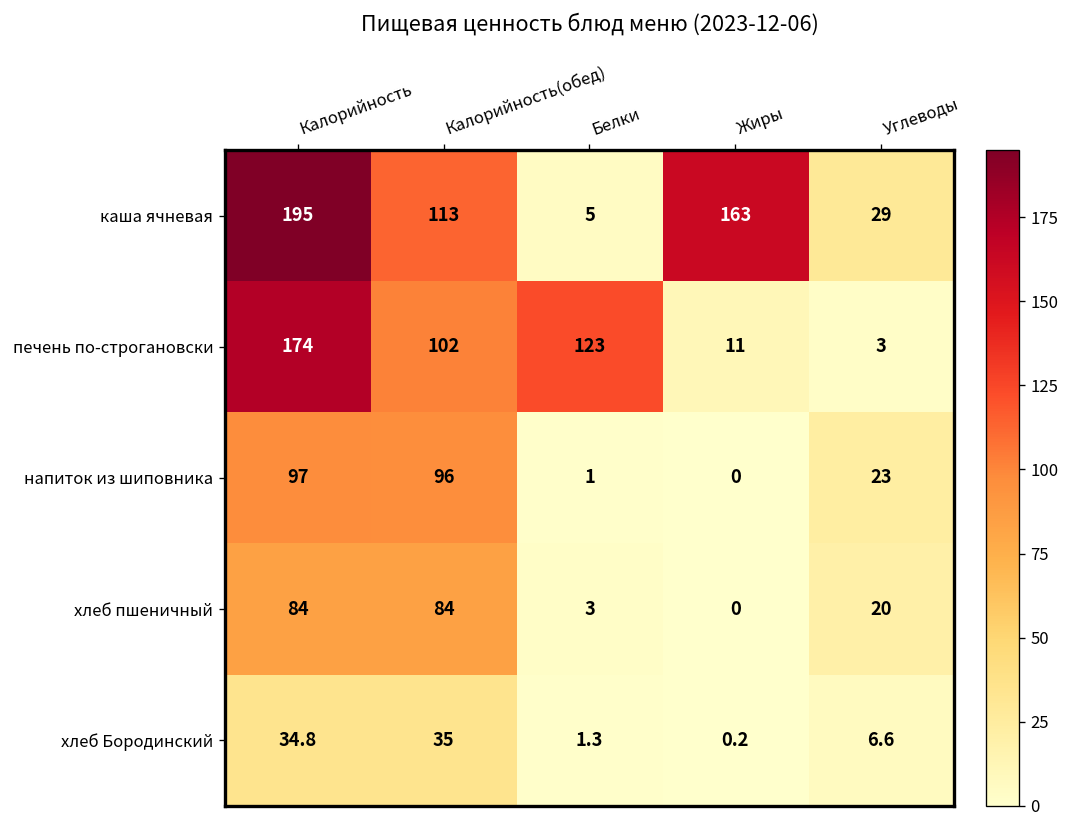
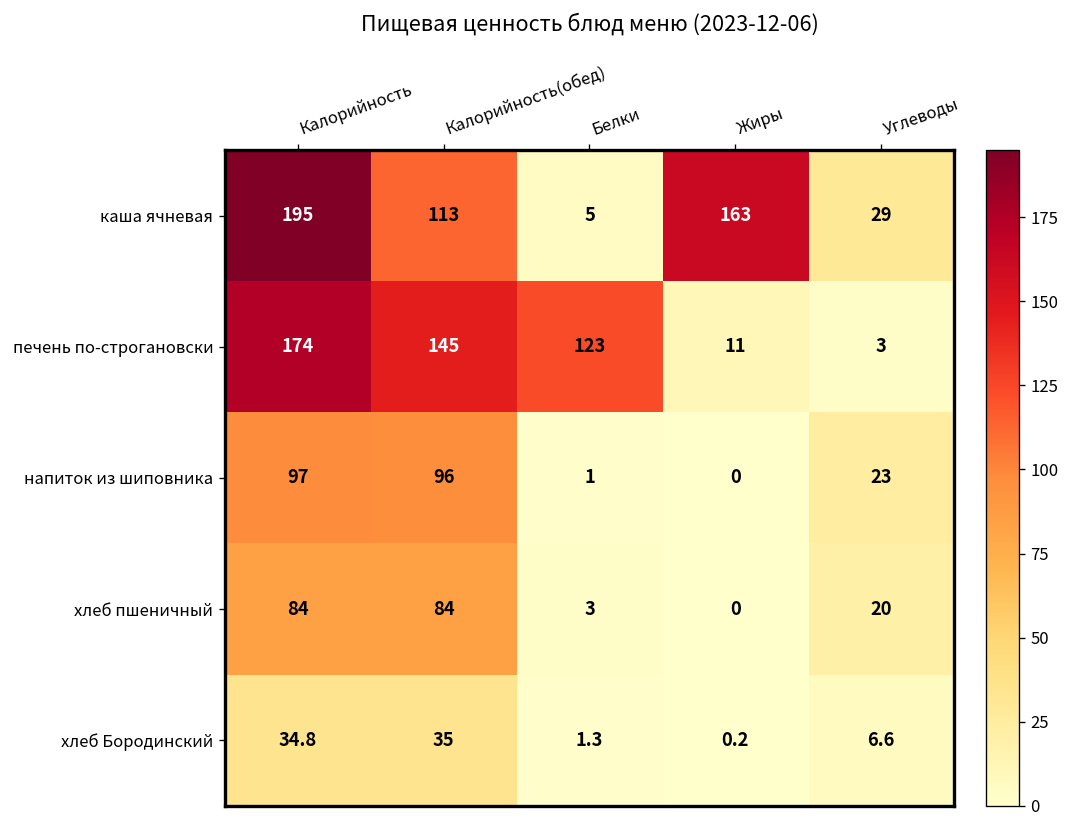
  {
    "каша ячневая": {
      "Калорийность": 195,
      "Калорийность(обед)": 113,
      "Белки": 5,
      "Жиры": 163,
      "Углеводы": 29
    },
    "печень по-строгановски": {
      "Калорийность": 174,
-     "Калорийность(обед)": 102,
+     "Калорийность(обед)": 145,
      "Белки": 123,
      "Жиры": 11,
      "Углеводы": 3
    },
    "напиток из шиповника": {
      "Калорийность": 97,
      "Калорийность(обед)": 96,
      "Белки": 1,
      "Жиры": 0,
      "Углеводы": 23
    },
    "хлеб пшеничный": {
      "Калорийность": 84,
      "Калорийность(обед)": 84,
      "Белки": 3,
      "Жиры": 0,
      "Углеводы": 20
    },
    "хлеб Бородинский": {
      "Калорийность": 34.8,
      "Калорийность(обед)": 35,
      "Белки": 1.3,
      "Жиры": 0.2,
      "Углеводы": 6.6
    }
  }
